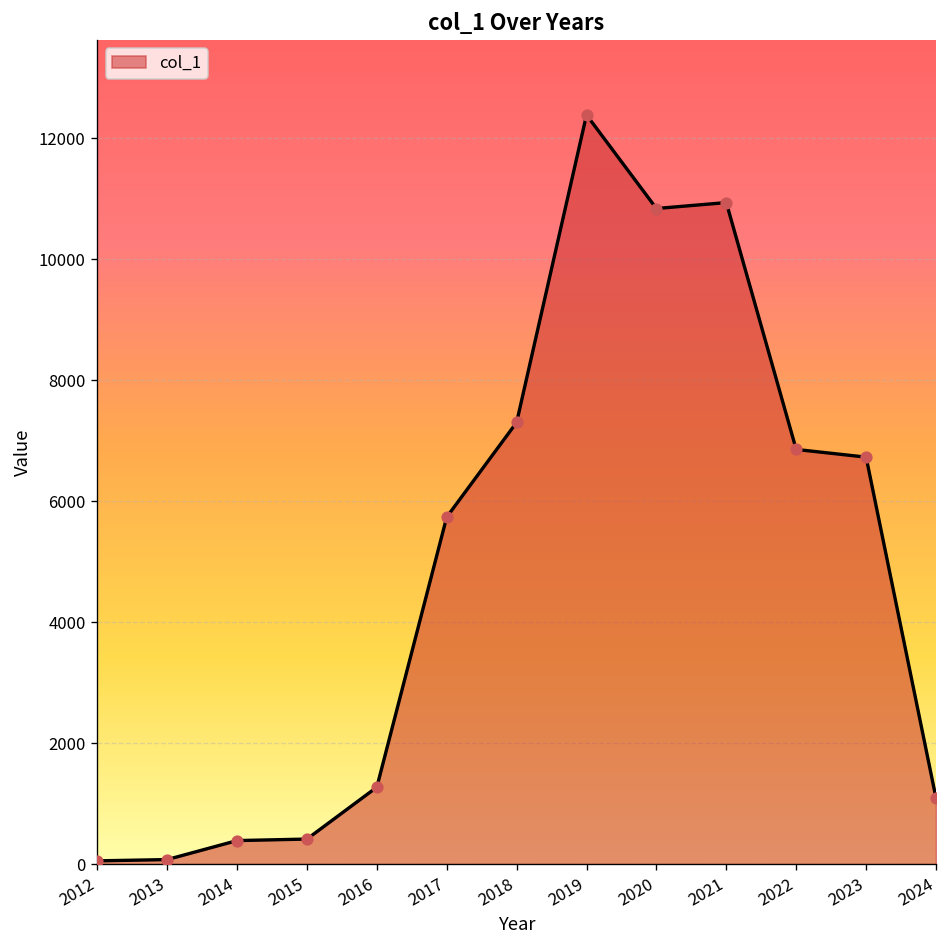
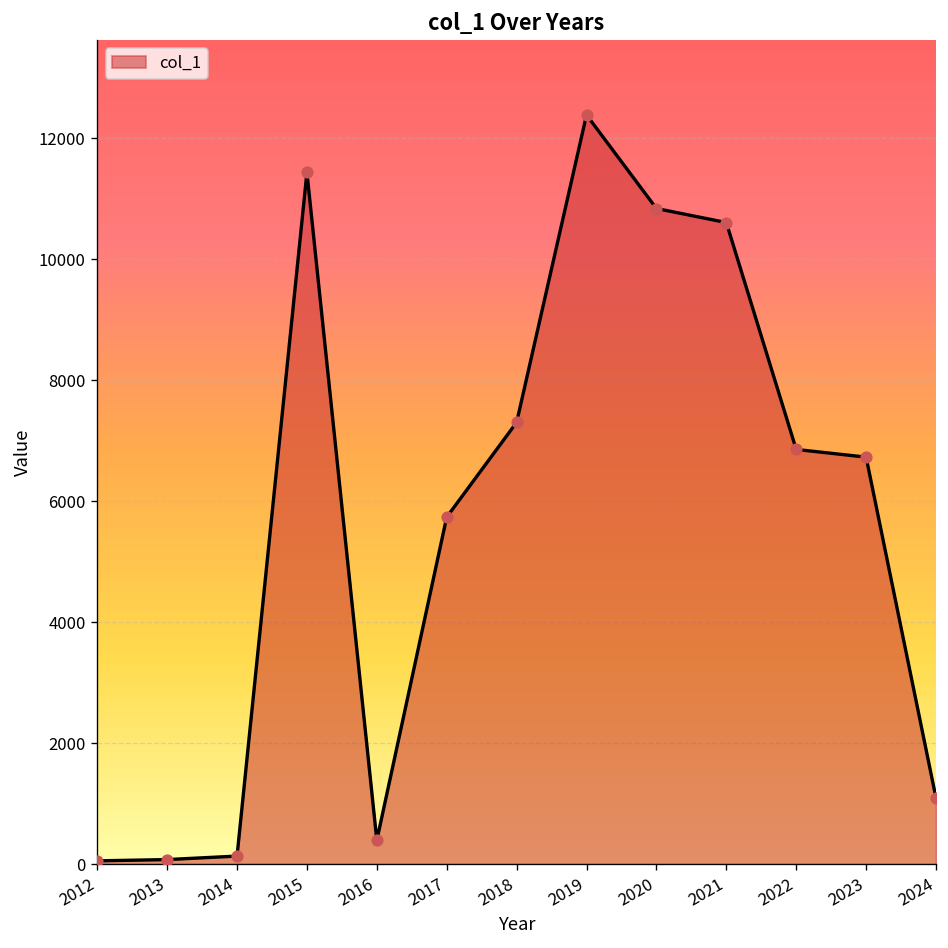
  {
    "2012": 100,
    "2013": 100,
-   "2014": 400,
-   "2015": 400,
-   "2016": 1300,
+   "2014": 100,
+   "2015": 11400,
+   "2016": 400,
    "2017": 5700,
    "2018": 7300,
    "2019": 12400,
    "2020": 10800,
-   "2021": 10900,
+   "2021": 10600,
    "2022": 6900,
    "2023": 6700,
    "2024": 1100
  }
